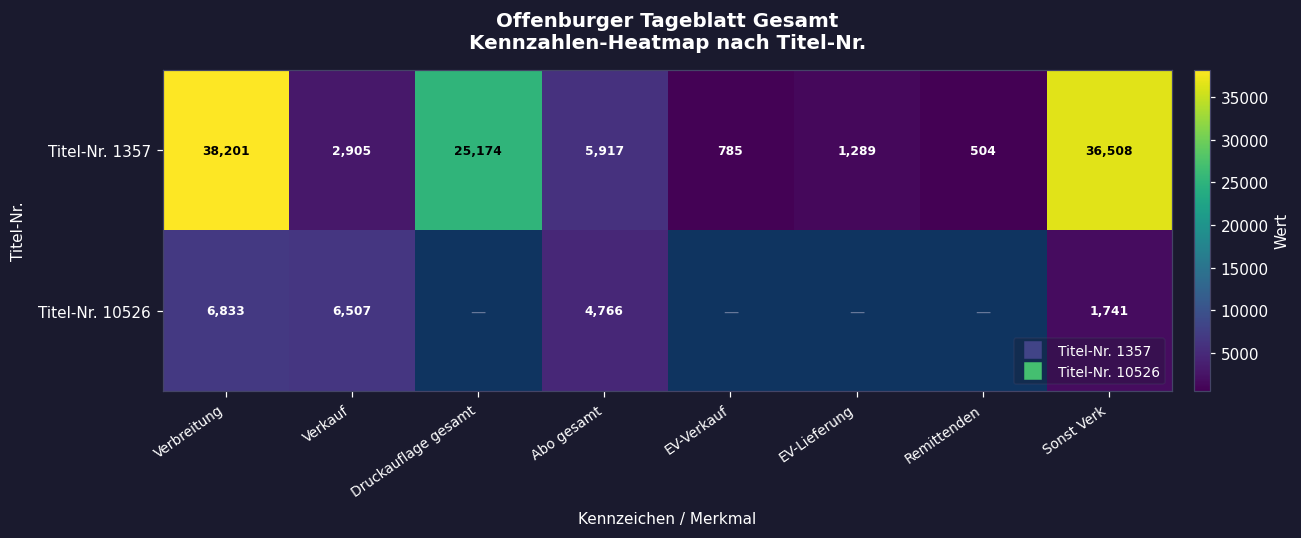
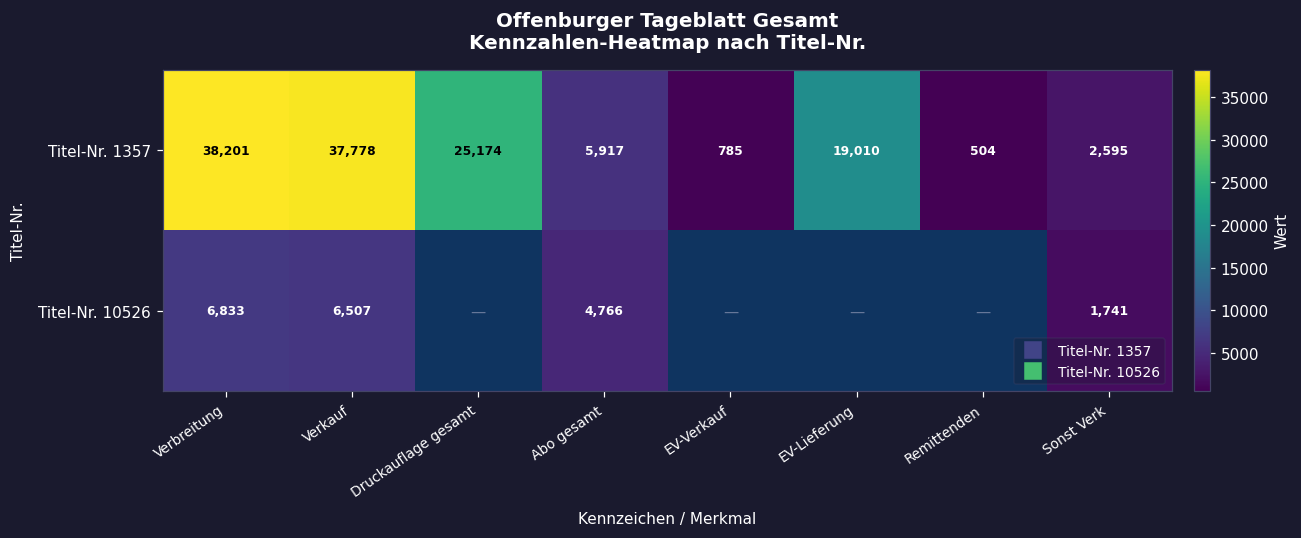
  {
    "Titel-Nr. 1357": {
      "Verbreitung": "38,201",
-     "Verkauf": "2,905",
+     "Verkauf": "37,778",
      "Druckauflage gesamt": "25,174",
      "Abo gesamt": "5,917",
      "EV-Verkauf": "785",
-     "EV-Lieferung": "1,289",
+     "EV-Lieferung": "19,010",
      "Remittenden": "504",
-     "Sonst Verk": "36,508"
+     "Sonst Verk": "2,595"
    },
    "Titel-Nr. 10526": {
      "Verbreitung": "6,833",
      "Verkauf": "6,507",
      "Abo gesamt": "4,766",
      "Sonst Verk": "1,741"
    }
  }
